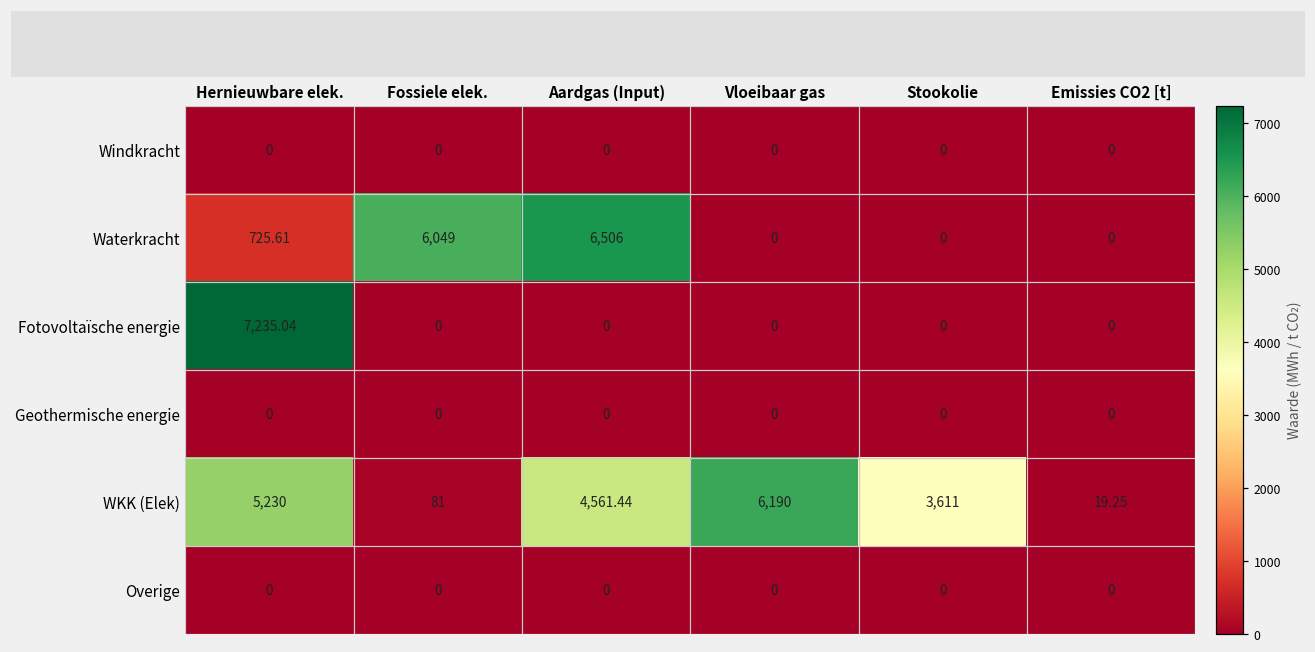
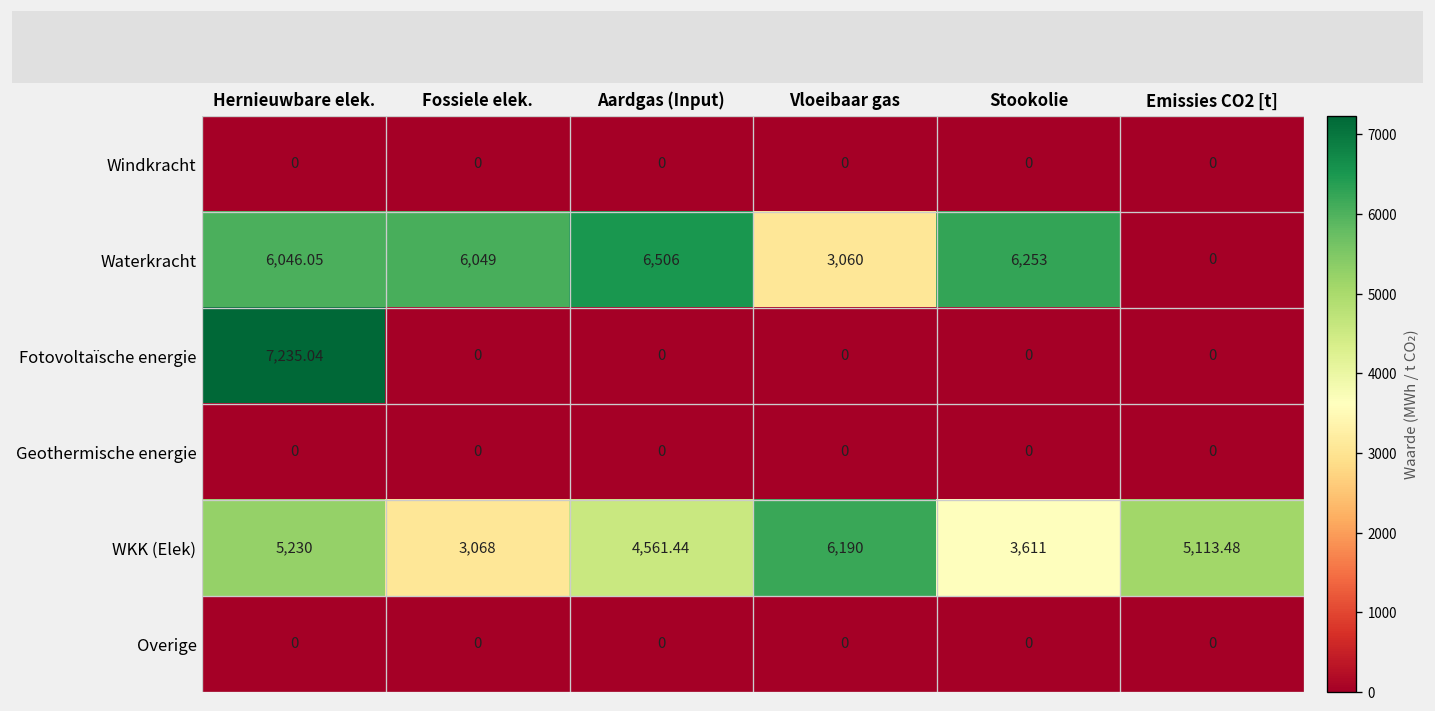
  {
    "Windkracht": {
      "Hernieuwbare elek.": "0",
      "Fossiele elek.": "0",
      "Aardgas (Input)": "0",
      "Vloeibaar gas": "0",
      "Stookolie": "0",
      "Emissies CO2 [t]": "0"
    },
    "Waterkracht": {
-     "Hernieuwbare elek.": "725.61",
+     "Hernieuwbare elek.": "6,046.05",
      "Fossiele elek.": "6,049",
      "Aardgas (Input)": "6,506",
-     "Vloeibaar gas": "0",
-     "Stookolie": "0",
+     "Vloeibaar gas": "3,060",
+     "Stookolie": "6,253",
      "Emissies CO2 [t]": "0"
    },
    "Fotovoltaïsche energie": {
      "Hernieuwbare elek.": "7,235.04",
      "Fossiele elek.": "0",
      "Aardgas (Input)": "0",
      "Vloeibaar gas": "0",
      "Stookolie": "0",
      "Emissies CO2 [t]": "0"
    },
    "Geothermische energie": {
      "Hernieuwbare elek.": "0",
      "Fossiele elek.": "0",
      "Aardgas (Input)": "0",
      "Vloeibaar gas": "0",
      "Stookolie": "0",
      "Emissies CO2 [t]": "0"
    },
    "WKK (Elek)": {
      "Hernieuwbare elek.": "5,230",
-     "Fossiele elek.": "81",
+     "Fossiele elek.": "3,068",
      "Aardgas (Input)": "4,561.44",
      "Vloeibaar gas": "6,190",
      "Stookolie": "3,611",
-     "Emissies CO2 [t]": "19.25"
+     "Emissies CO2 [t]": "5,113.48"
    },
    "Overige": {
      "Hernieuwbare elek.": "0",
      "Fossiele elek.": "0",
      "Aardgas (Input)": "0",
      "Vloeibaar gas": "0",
      "Stookolie": "0",
      "Emissies CO2 [t]": "0"
    }
  }
